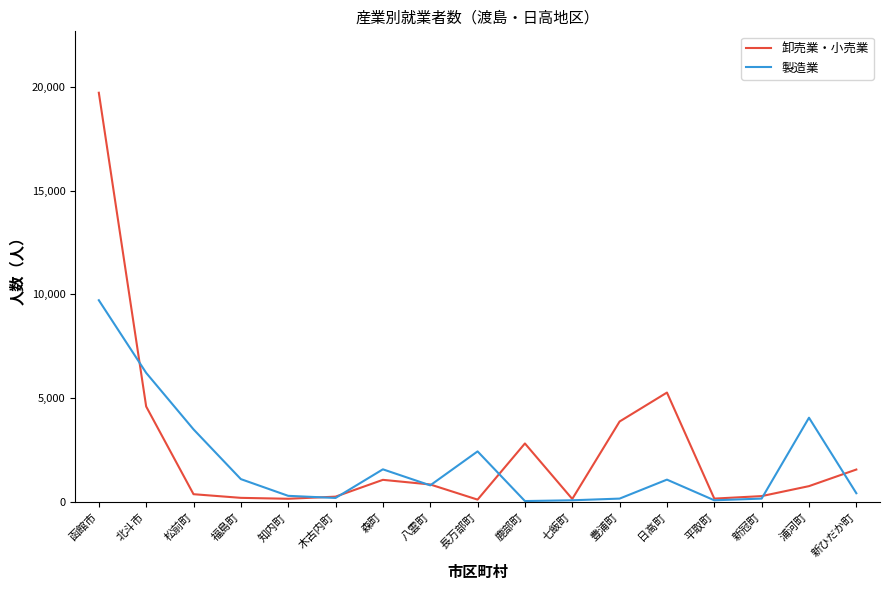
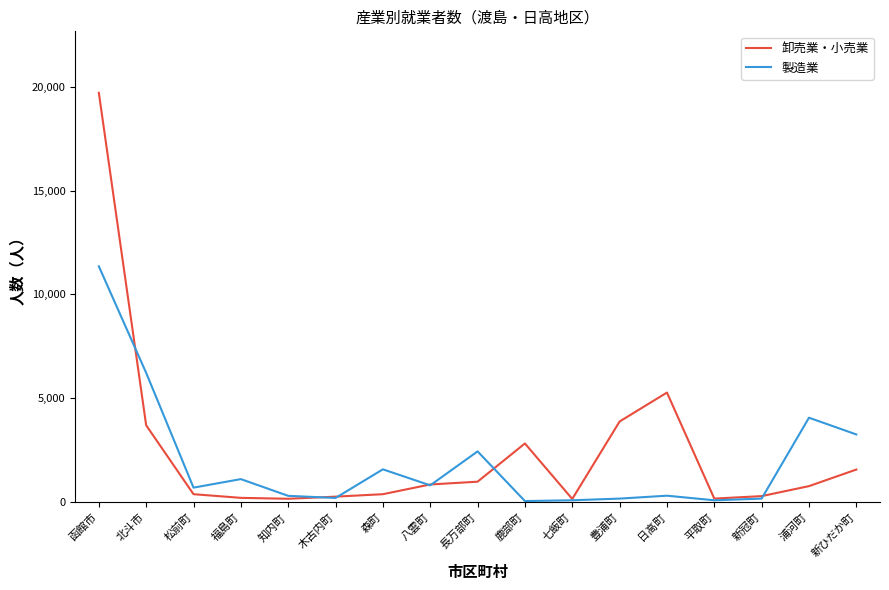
  {
    "卸売業・小売業": {
      "函館市": "19,700",
-     "北斗市": "4,600",
+     "北斗市": "3,700",
      "松前町": "400",
      "福島町": "200",
      "知内町": "200",
-     "森町": "1,100",
-     "長万部町": "100",
+     "森町": "400",
+     "長万部町": "1,000",
      "鹿部町": "2,800",
      "豊浦町": "3,900",
      "日高町": "5,300",
      "浦河町": "800",
      "新ひだか町": "1,600"
    },
    "製造業": {
-     "函館市": "9,700",
+     "函館市": "11,400",
      "北斗市": "6,200",
-     "松前町": "3,500",
+     "松前町": "700",
      "福島町": "1,100",
      "知内町": "300",
      "森町": "1,600",
      "長万部町": "2,400",
      "鹿部町": "100",
      "豊浦町": "200",
-     "日高町": "1,100",
+     "日高町": "300",
      "浦河町": "4,100",
-     "新ひだか町": "400"
+     "新ひだか町": "3,300"
    }
  }
